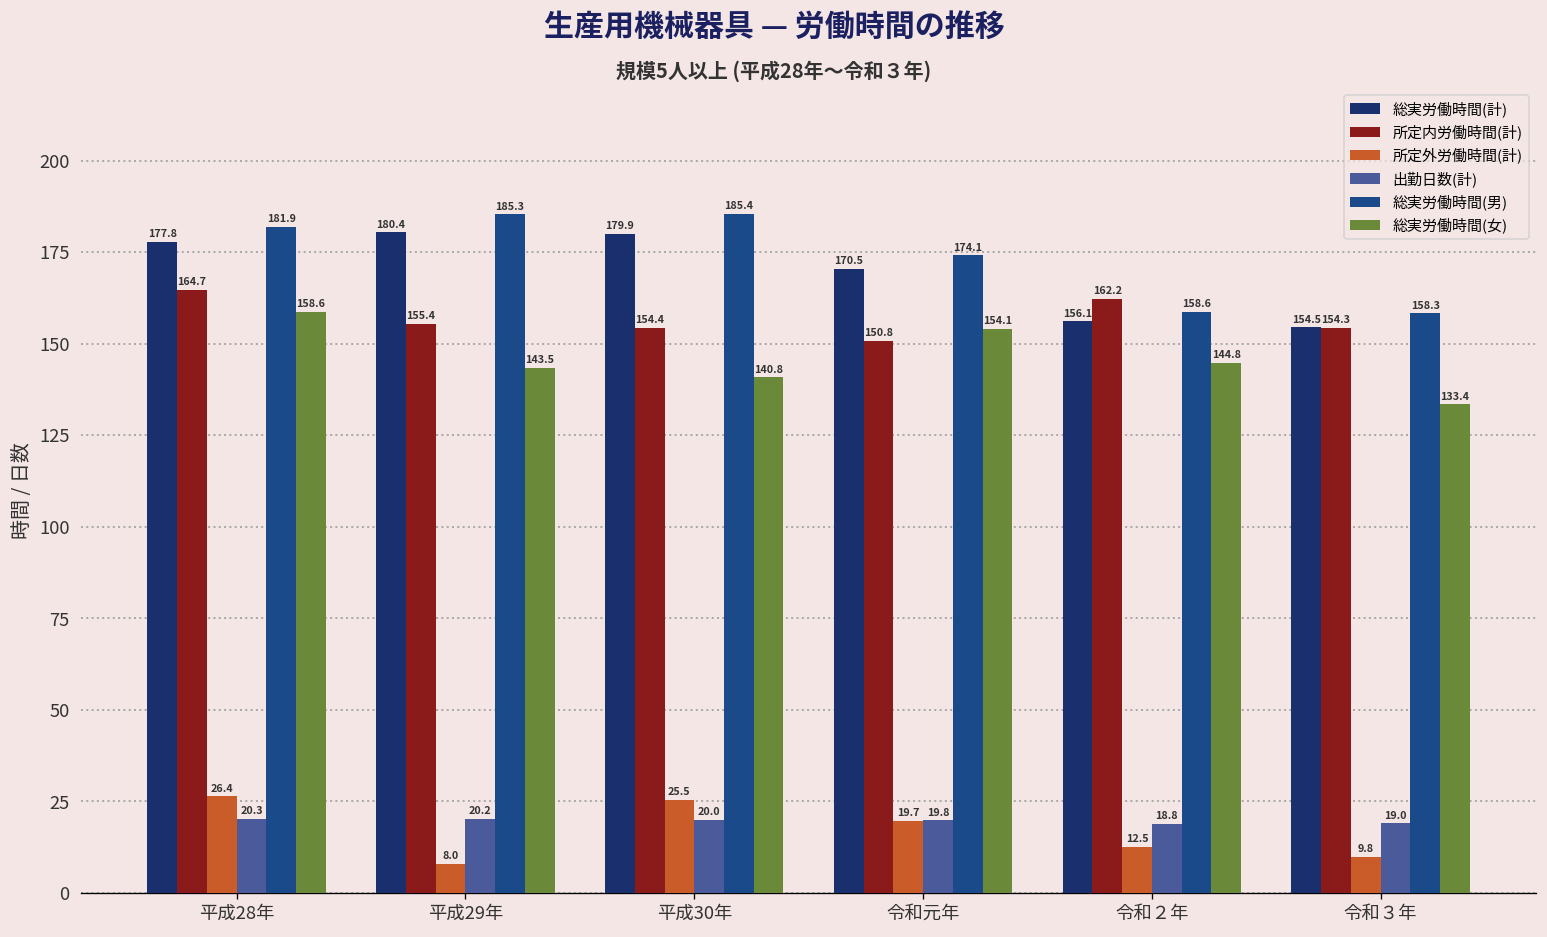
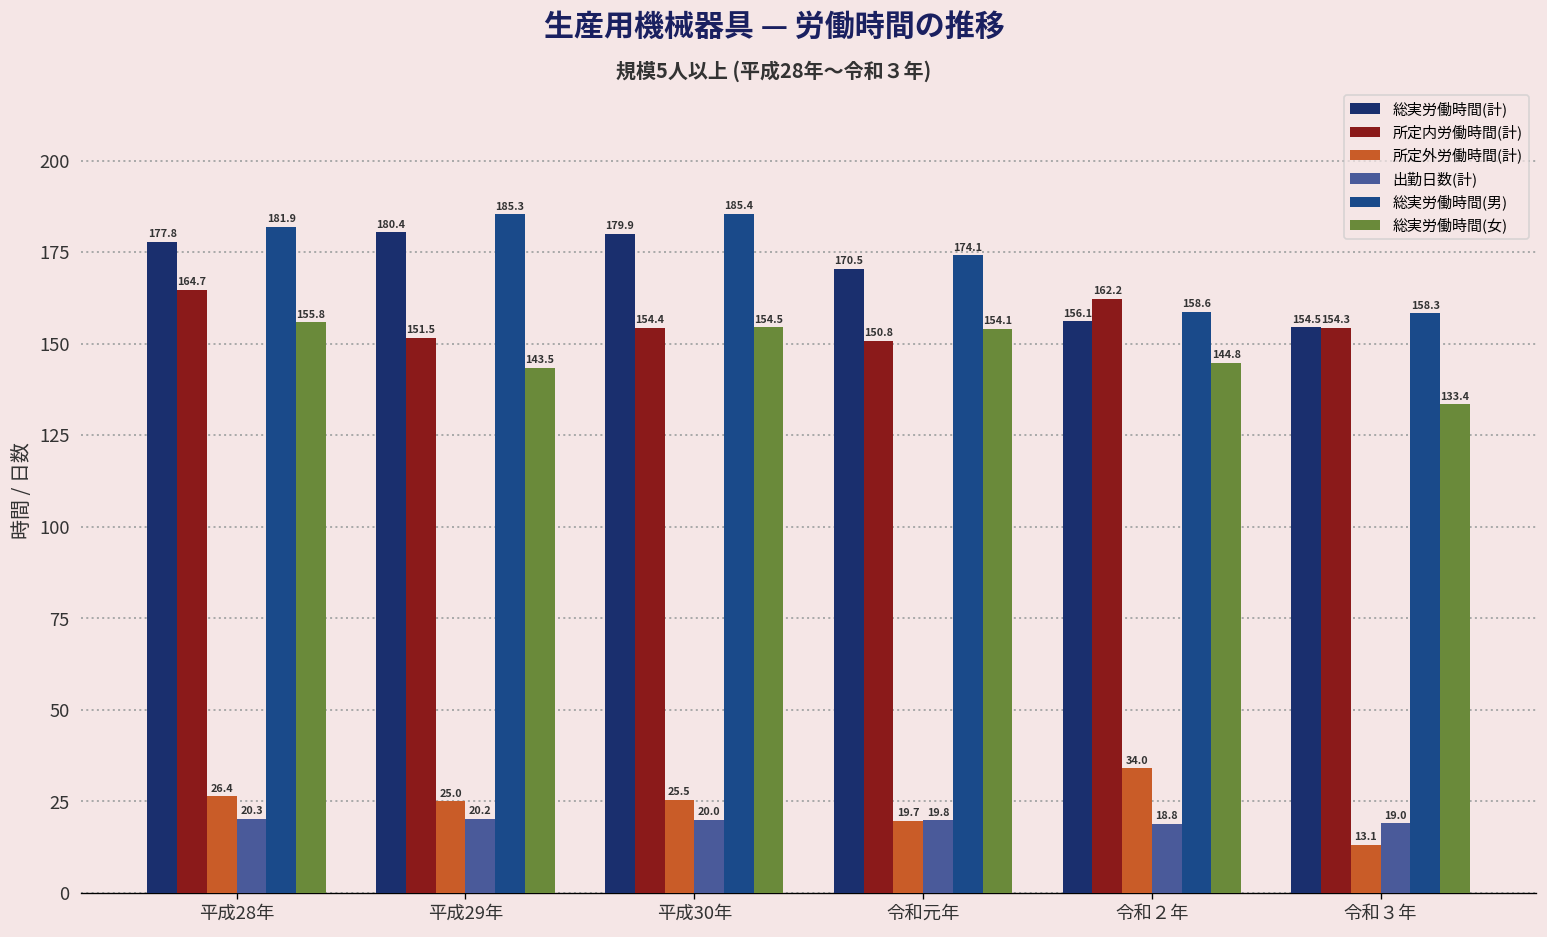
  {
    "所定内労働時間(計)": {
      "平成28年": 164.7,
-     "平成29年": 155.4,
+     "平成29年": 151.5,
      "平成30年": 154.4,
      "令和元年": 150.8,
      "令和２年": 162.2,
      "令和３年": 154.3
    },
    "所定外労働時間(計)": {
      "平成28年": 26.4,
-     "平成29年": 8.0,
+     "平成29年": 25.0,
      "平成30年": 25.5,
      "令和元年": 19.7,
-     "令和２年": 12.5,
-     "令和３年": 9.8
+     "令和２年": 34.0,
+     "令和３年": 13.1
    },
    "総実労働時間(女)": {
-     "平成28年": 158.6,
+     "平成28年": 155.8,
      "平成29年": 143.5,
-     "平成30年": 140.8,
+     "平成30年": 154.5,
      "令和元年": 154.1,
      "令和２年": 144.8,
      "令和３年": 133.4
    }
  }
